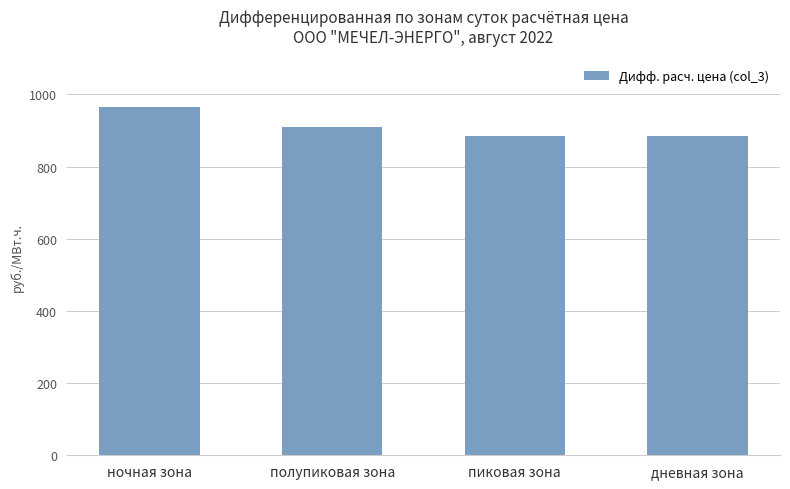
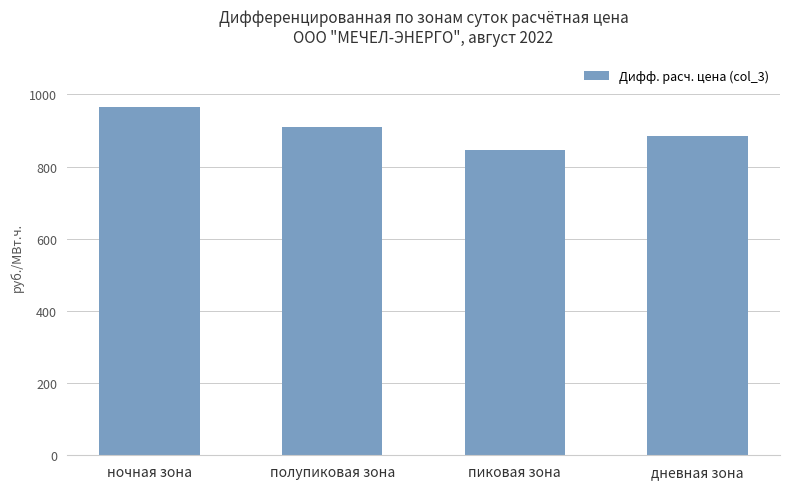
  {
    "ночная зона": 970,
    "полупиковая зона": 910,
-   "пиковая зона": 890,
+   "пиковая зона": 850,
    "дневная зона": 890
  }
